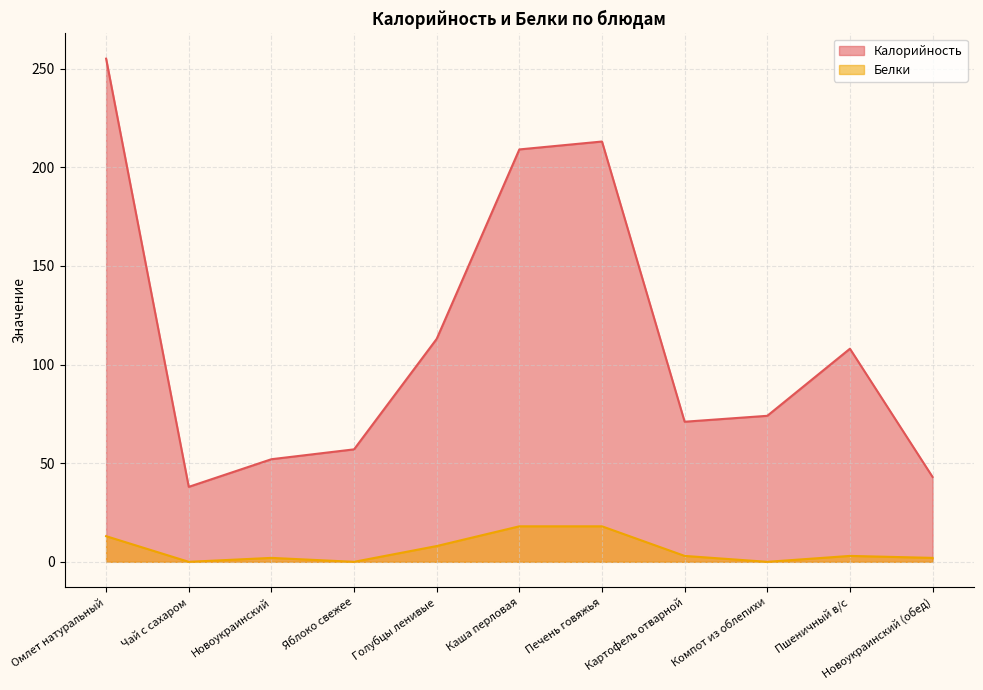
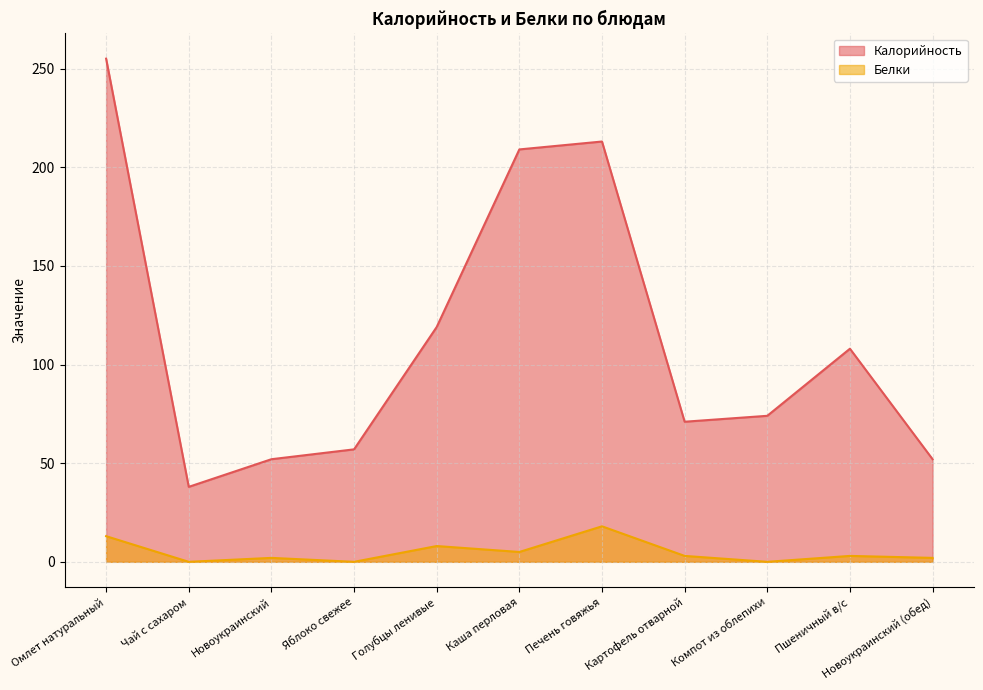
  {
    "Калорийность": {
      "Омлет натуральный": 255,
      "Чай с сахаром": 38,
      "Новоукраинский": 52,
      "Яблоко свежее": 57,
-     "Голубцы ленивые": 113,
+     "Голубцы ленивые": 119,
      "Каша перловая": 209,
      "Печень говяжья": 213,
      "Картофель отварной": 71,
      "Компот из облепихи": 74,
      "Пшеничный в/с": 108,
-     "Новоукраинский (обед)": 43
+     "Новоукраинский (обед)": 52
    },
    "Белки": {
      "Омлет натуральный": 13,
      "Чай с сахаром": 0,
      "Новоукраинский": 2,
      "Яблоко свежее": 0,
      "Голубцы ленивые": 8,
-     "Каша перловая": 18,
+     "Каша перловая": 5,
      "Печень говяжья": 18,
      "Картофель отварной": 3,
      "Компот из облепихи": 0,
      "Пшеничный в/с": 3,
      "Новоукраинский (обед)": 2
    }
  }
